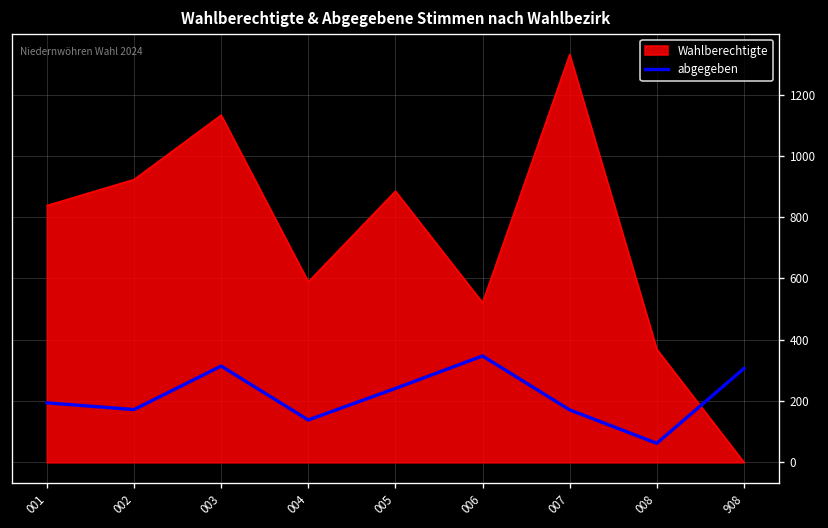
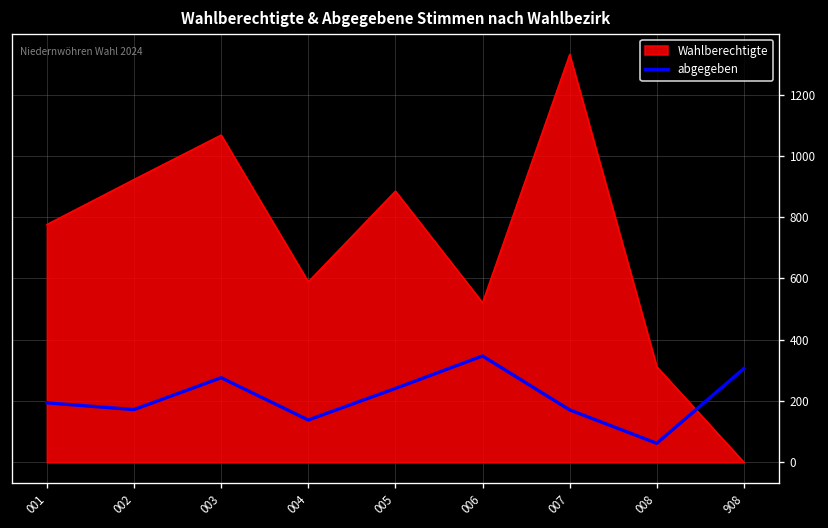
  {
    "Wahlberechtigte": {
-     "001": 840,
+     "001": 780,
      "002": 920,
-     "003": 1130,
+     "003": 1070,
      "004": 590,
      "005": 890,
      "006": 520,
      "007": 1330,
-     "008": 370,
+     "008": 310,
      "908": 0
    },
    "abgegeben": {
      "001": 190,
      "002": 170,
-     "003": 310,
+     "003": 280,
      "004": 140,
      "005": 240,
      "006": 350,
      "007": 170,
      "008": 60,
      "908": 310
    }
  }
